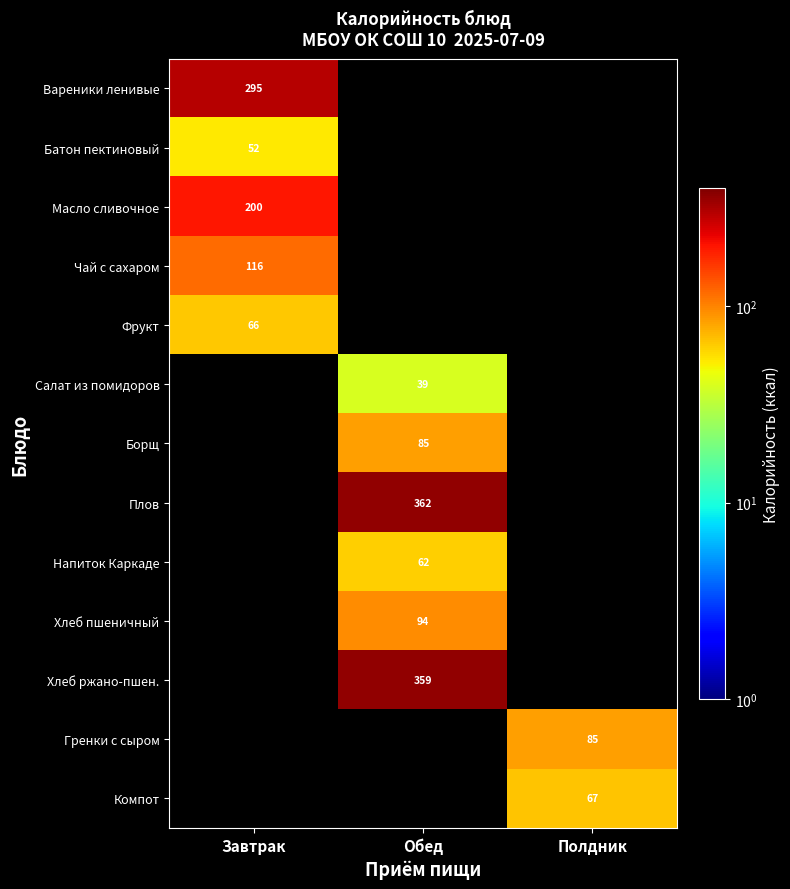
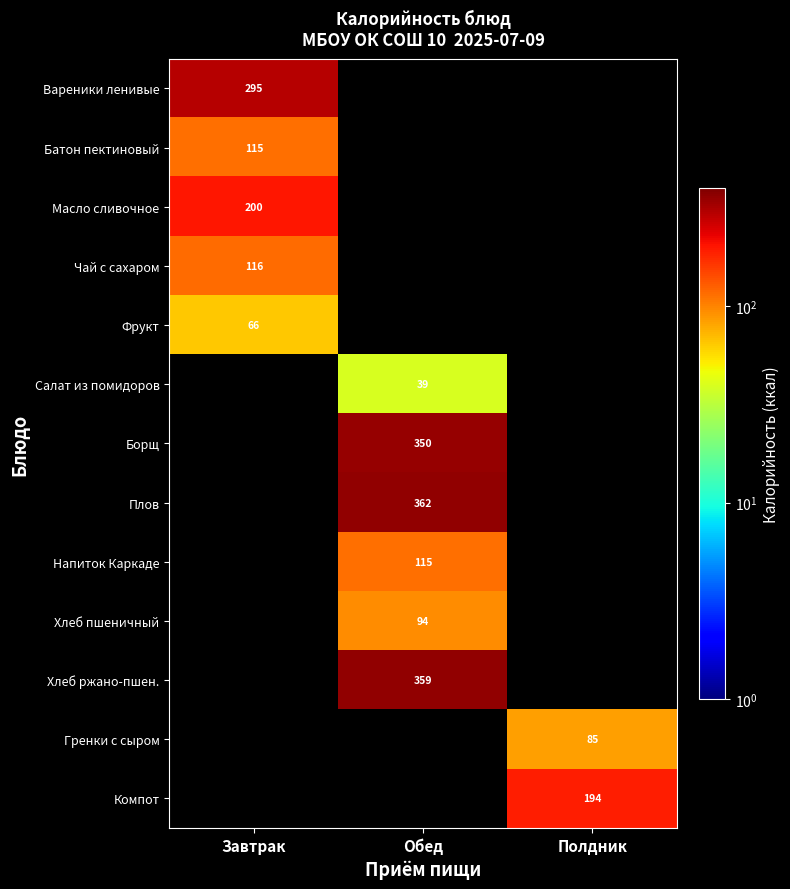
  {
    "Вареники ленивые": {
      "Завтрак": 295
    },
    "Батон пектиновый": {
-     "Завтрак": 52
+     "Завтрак": 115
    },
    "Масло сливочное": {
      "Завтрак": 200
    },
    "Чай с сахаром": {
      "Завтрак": 116
    },
    "Фрукт": {
      "Завтрак": 66
    },
    "Салат из помидоров": {
      "Обед": 39
    },
    "Борщ": {
-     "Обед": 85
+     "Обед": 350
    },
    "Плов": {
      "Обед": 362
    },
    "Напиток Каркаде": {
-     "Обед": 62
+     "Обед": 115
    },
    "Хлеб пшеничный": {
      "Обед": 94
    },
    "Хлеб ржано-пшен.": {
      "Обед": 359
    },
    "Гренки с сыром": {
      "Полдник": 85
    },
    "Компот": {
-     "Полдник": 67
+     "Полдник": 194
    }
  }
